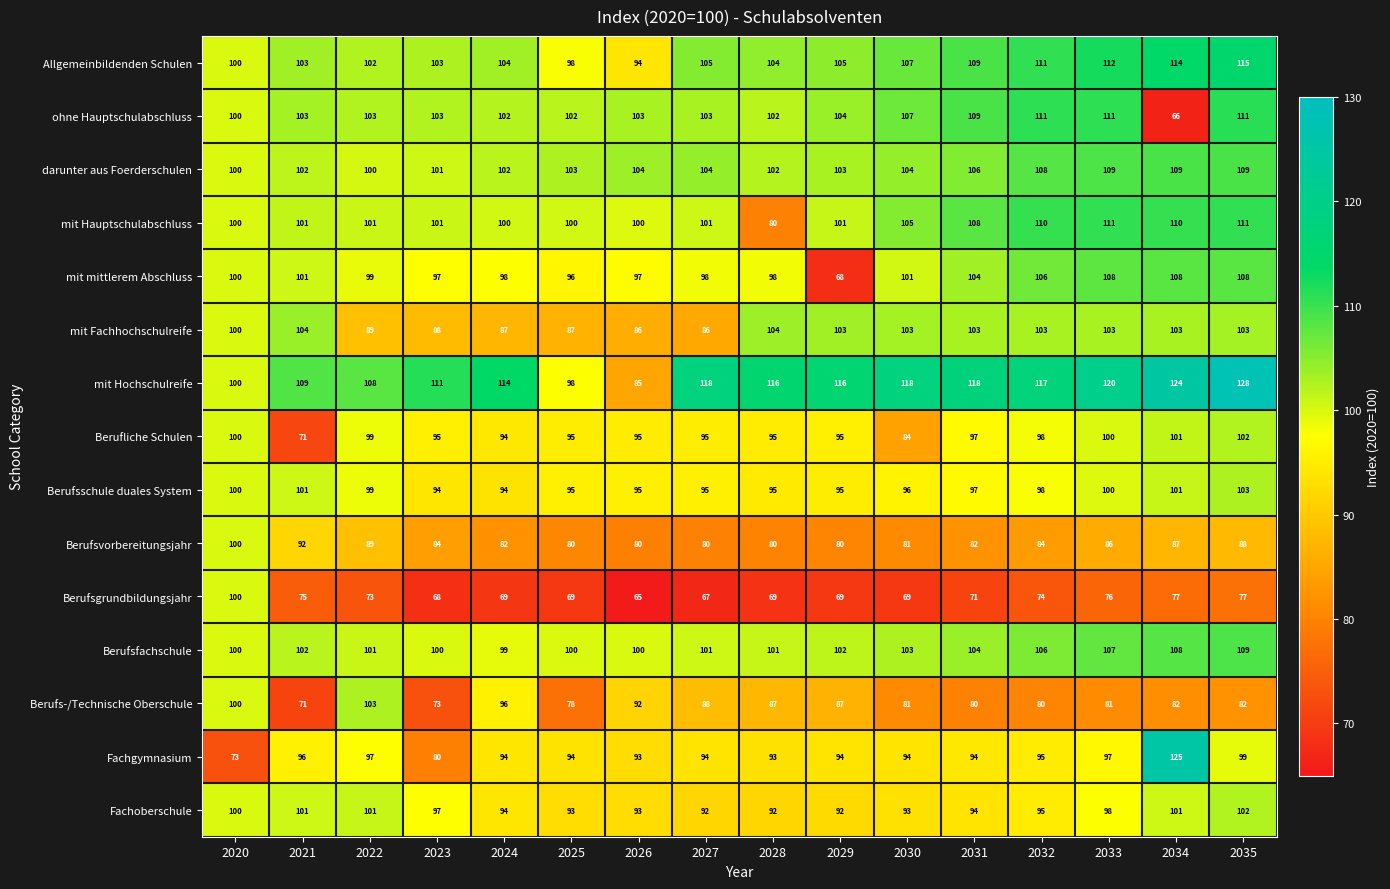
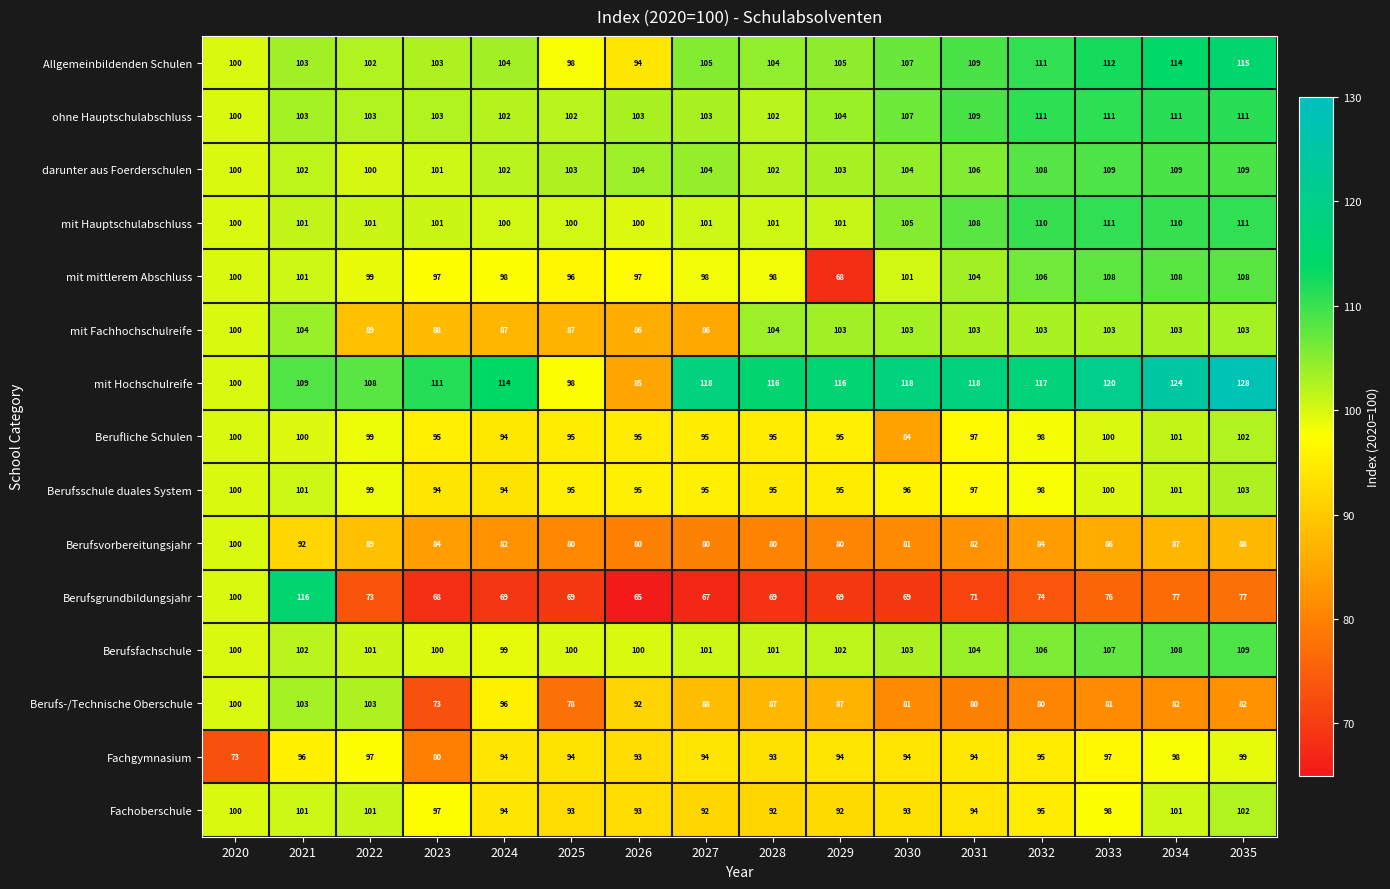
  {
    "ohne Hauptschulabschluss": {
      "2020": 100,
      "2021": 103,
      "2022": 103,
      "2023": 103,
      "2024": 102,
      "2025": 102,
      "2026": 103,
      "2027": 103,
      "2028": 102,
      "2029": 104,
      "2030": 107,
      "2031": 109,
      "2032": 111,
      "2033": 111,
-     "2034": 66,
+     "2034": 111,
      "2035": 111
    },
    "mit Hauptschulabschluss": {
      "2020": 100,
      "2021": 101,
      "2022": 101,
      "2023": 101,
      "2024": 100,
      "2025": 100,
      "2026": 100,
      "2027": 101,
-     "2028": 80,
+     "2028": 101,
      "2029": 101,
      "2030": 105,
      "2031": 108,
      "2032": 110,
      "2033": 111,
      "2034": 110,
      "2035": 111
    },
    "Berufliche Schulen": {
      "2020": 100,
-     "2021": 71,
+     "2021": 100,
      "2022": 99,
      "2023": 95,
      "2024": 94,
      "2025": 95,
      "2026": 95,
      "2027": 95,
      "2028": 95,
      "2029": 95,
      "2030": 84,
      "2031": 97,
      "2032": 98,
      "2033": 100,
      "2034": 101,
      "2035": 102
    },
    "Berufsgrundbildungsjahr": {
      "2020": 100,
-     "2021": 75,
+     "2021": 116,
      "2022": 73,
      "2023": 68,
      "2024": 69,
      "2025": 69,
      "2026": 65,
      "2027": 67,
      "2028": 69,
      "2029": 69,
      "2030": 69,
      "2031": 71,
      "2032": 74,
      "2033": 76,
      "2034": 77,
      "2035": 77
    },
    "Berufs-/Technische Oberschule": {
      "2020": 100,
-     "2021": 71,
+     "2021": 103,
      "2022": 103,
      "2023": 73,
      "2024": 96,
      "2025": 78,
      "2026": 92,
      "2027": 88,
      "2028": 87,
      "2029": 87,
      "2030": 81,
      "2031": 80,
      "2032": 80,
      "2033": 81,
      "2034": 82,
      "2035": 82
    },
    "Fachgymnasium": {
      "2020": 73,
      "2021": 96,
      "2022": 97,
      "2023": 80,
      "2024": 94,
      "2025": 94,
      "2026": 93,
      "2027": 94,
      "2028": 93,
      "2029": 94,
      "2030": 94,
      "2031": 94,
      "2032": 95,
      "2033": 97,
-     "2034": 125,
+     "2034": 98,
      "2035": 99
    }
  }
